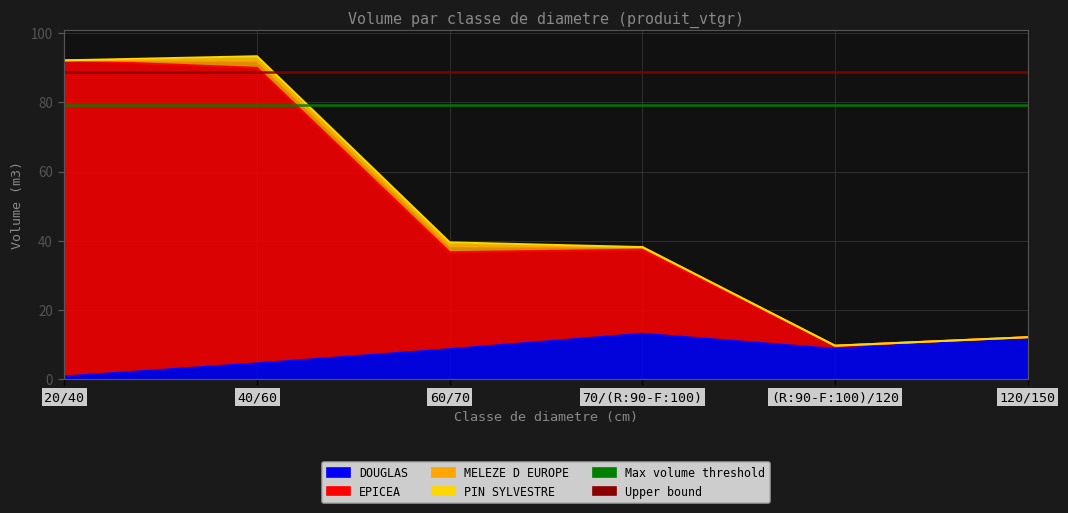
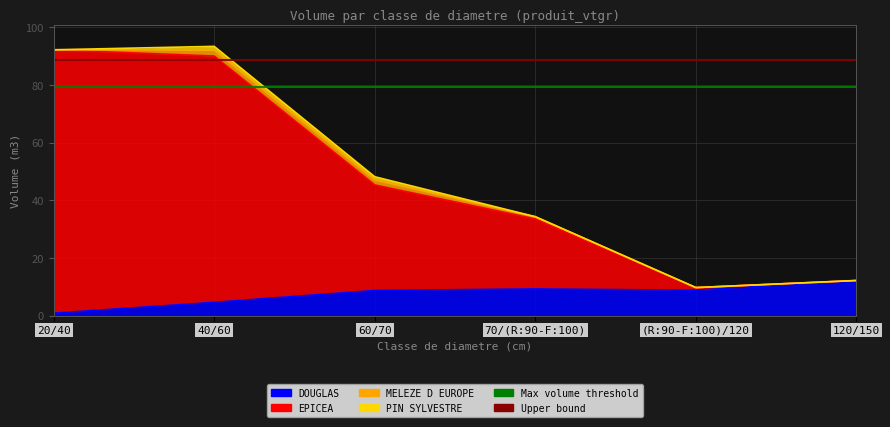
  {
    "DOUGLAS": {
      "20/40": 1,
      "40/60": 5,
      "60/70": 9,
-     "70/(R:90-F:100)": 13,
+     "70/(R:90-F:100)": 9,
      "(R:90-F:100)/120": 9
    },
    "EPICEA": {
      "40/60": 85,
-     "60/70": 28
+     "60/70": 37
    }
  }
